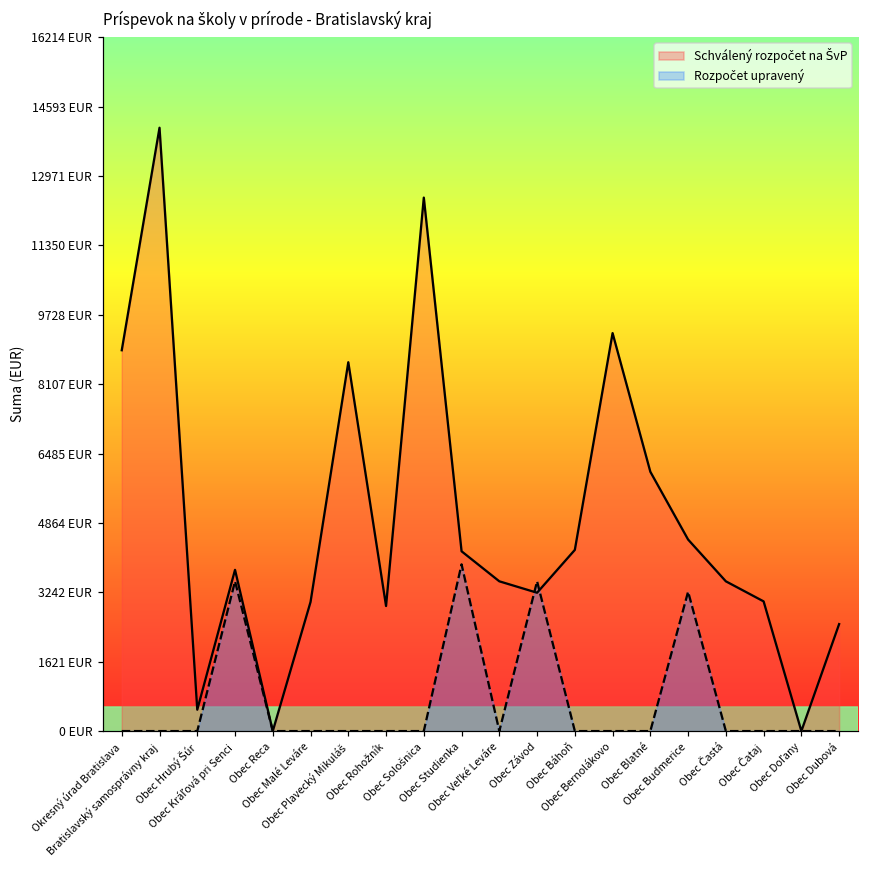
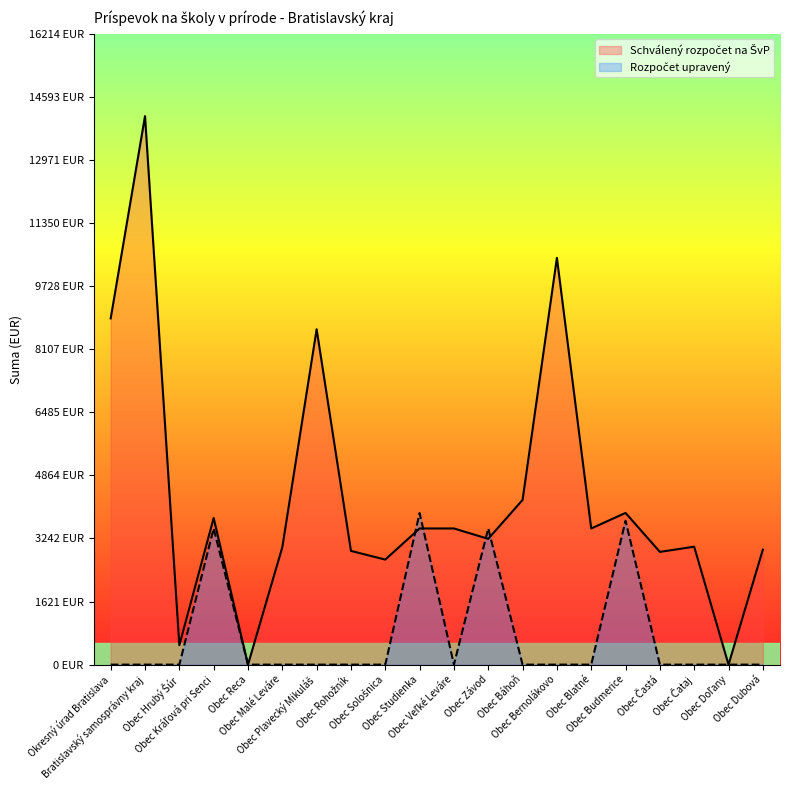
  {
    "Schválený rozpočet na ŠvP": {
      "Okresný úrad Bratislava": "8900 EUR",
      "Bratislavský samosprávny kraj": "14100 EUR",
      "Obec Kráľová pri Senci": "3800 EUR",
      "Obec Malé Leváre": "3000 EUR",
      "Obec Plavecký Mikuláš": "8600 EUR",
      "Obec Rohožník": "2900 EUR",
-     "Obec Sološnica": "12500 EUR",
-     "Obec Studienka": "4200 EUR",
+     "Obec Sološnica": "2700 EUR",
+     "Obec Studienka": "3500 EUR",
      "Obec Veľké Leváre": "3500 EUR",
      "Obec Závod": "3200 EUR",
      "Obec Báhoň": "4200 EUR",
-     "Obec Bernolákovo": "9300 EUR",
-     "Obec Blatné": "6100 EUR",
-     "Obec Budmerice": "4500 EUR",
-     "Obec Častá": "3500 EUR",
+     "Obec Bernolákovo": "10500 EUR",
+     "Obec Blatné": "3500 EUR",
+     "Obec Budmerice": "3900 EUR",
+     "Obec Častá": "2900 EUR",
      "Obec Čataj": "3000 EUR",
-     "Obec Dubová": "2500 EUR"
+     "Obec Dubová": "3000 EUR"
    },
    "Rozpočet upravený": {
      "Obec Kráľová pri Senci": "3500 EUR",
      "Obec Studienka": "3900 EUR",
      "Obec Závod": "3500 EUR",
-     "Obec Budmerice": "3300 EUR"
+     "Obec Budmerice": "3700 EUR"
    }
  }
